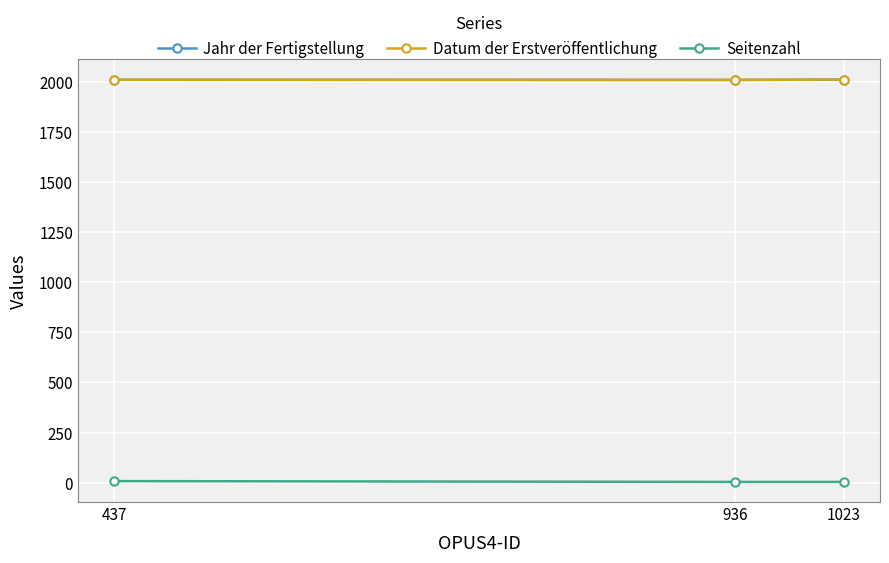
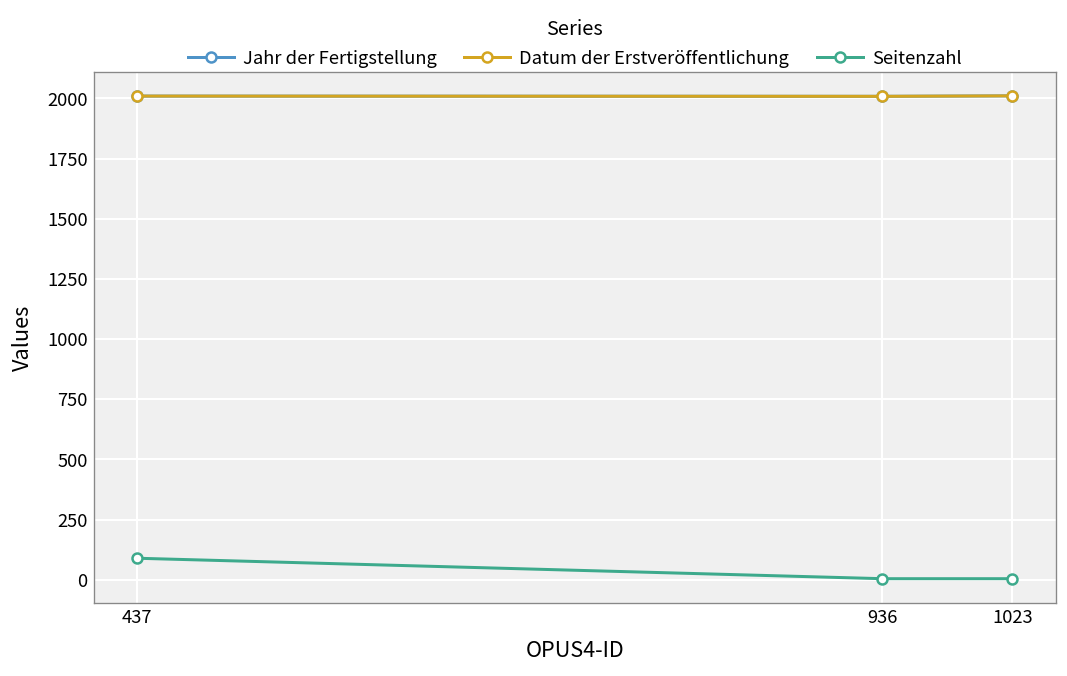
  {
    "Datum der Erstveröffentlichung": {
      "437": 2010,
      "936": 2010,
      "1023": 2010
    },
    "Seitenzahl": {
-     "437": 10,
+     "437": 90,
      "936": 0,
      "1023": 0
    }
  }
